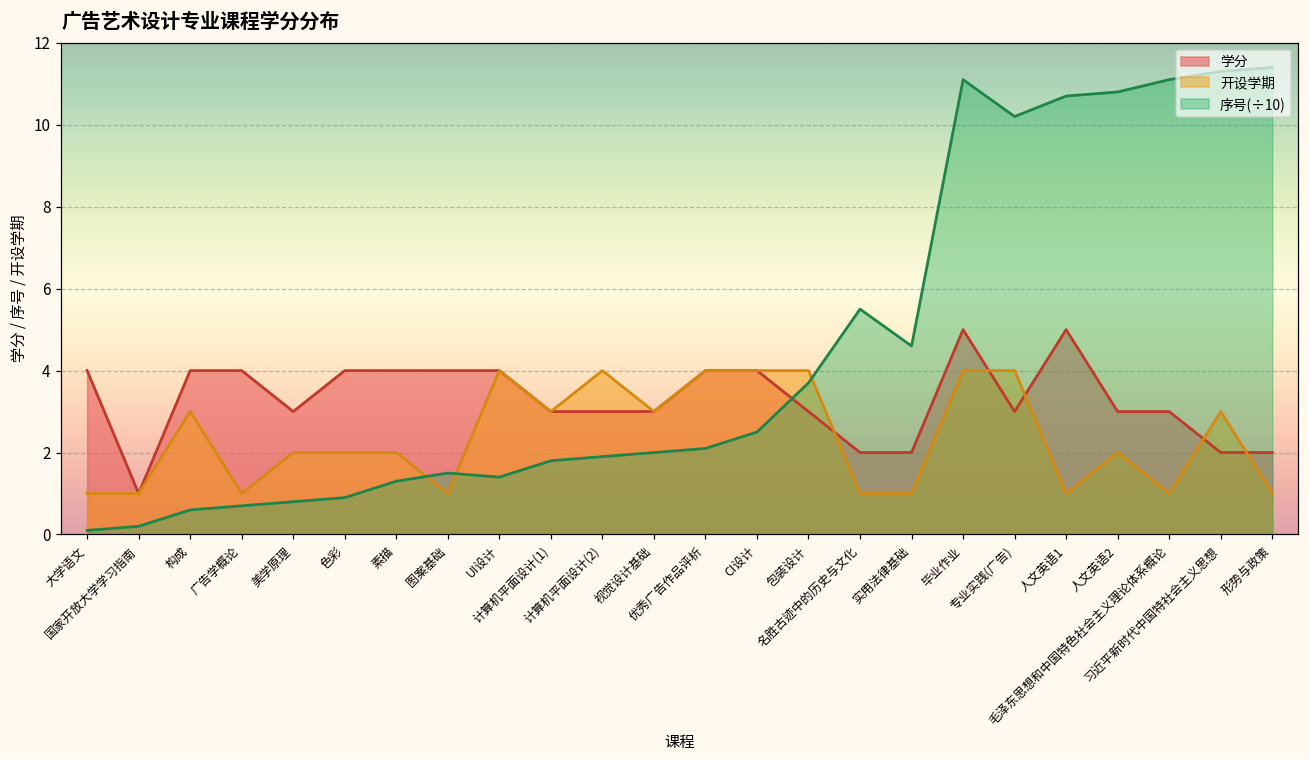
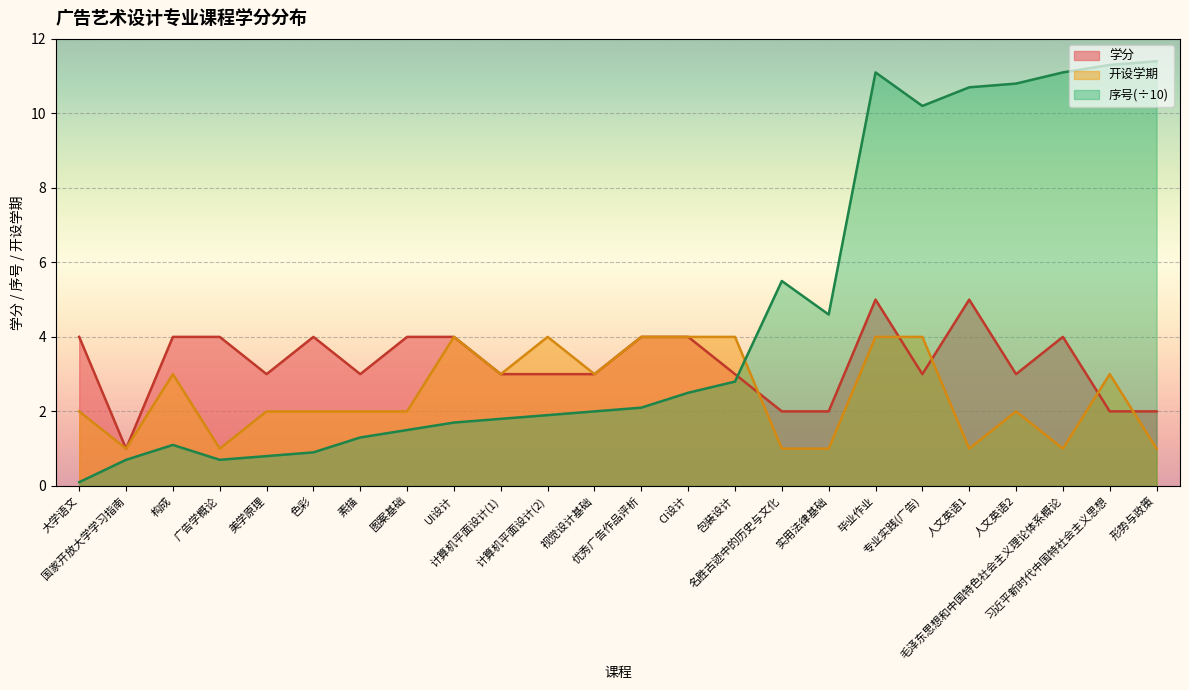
  {
    "学分": {
      "大学语文": 4,
      "构成": 4,
      "广告学概论": 4,
      "美学原理": 3,
      "色彩": 4,
-     "素描": 4,
+     "素描": 3,
      "图案基础": 4,
      "计算机平面设计(2)": 3,
      "包装设计": 3,
      "名胜古迹中的历史与文化": 2,
      "实用法律基础": 2,
      "毕业作业": 5,
      "专业实践(广告)": 3,
      "人文英语1": 5,
      "人文英语2": 3,
-     "毛泽东思想和中国特色社会主义理论体系概论": 3,
+     "毛泽东思想和中国特色社会主义理论体系概论": 4,
      "习近平新时代中国特社会主义思想": 2,
      "形势与政策": 2
    },
    "开设学期": {
-     "大学语文": 1,
+     "大学语文": 2,
      "构成": 3,
      "广告学概论": 1,
      "美学原理": 2,
      "色彩": 2,
      "素描": 2,
-     "图案基础": 1,
+     "图案基础": 2,
      "计算机平面设计(2)": 4,
      "包装设计": 4,
      "名胜古迹中的历史与文化": 1,
      "实用法律基础": 1,
      "毕业作业": 4,
      "专业实践(广告)": 4,
      "人文英语1": 1,
      "人文英语2": 2,
      "毛泽东思想和中国特色社会主义理论体系概论": 1,
      "习近平新时代中国特社会主义思想": 3,
      "形势与政策": 1
    },
    "序号(÷10)": {
      "大学语文": 0.1,
-     "国家开放大学学习指南": 0.2,
-     "构成": 0.6,
+     "国家开放大学学习指南": 0.7,
+     "构成": 1.1,
      "广告学概论": 0.7,
      "美学原理": 0.8,
      "色彩": 0.9,
      "素描": 1.3,
      "图案基础": 1.5,
-     "UI设计": 1.4,
+     "UI设计": 1.7,
      "计算机平面设计(1)": 1.8,
      "计算机平面设计(2)": 1.9,
      "视觉设计基础": 2.0,
      "优秀广告作品评析": 2.1,
      "CI设计": 2.5,
-     "包装设计": 3.7,
+     "包装设计": 2.8,
      "名胜古迹中的历史与文化": 5.5,
      "实用法律基础": 4.6,
      "毕业作业": 11.1,
      "专业实践(广告)": 10.2,
      "人文英语1": 10.7,
      "人文英语2": 10.8,
      "毛泽东思想和中国特色社会主义理论体系概论": 11.1
    }
  }
